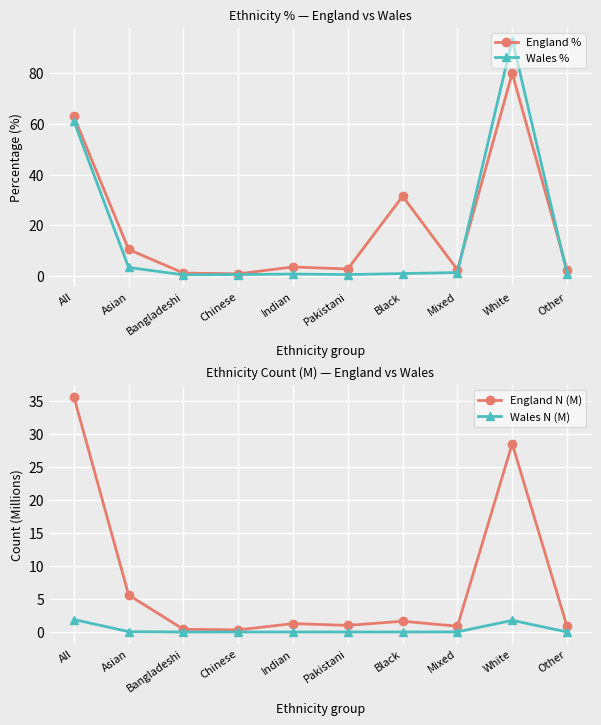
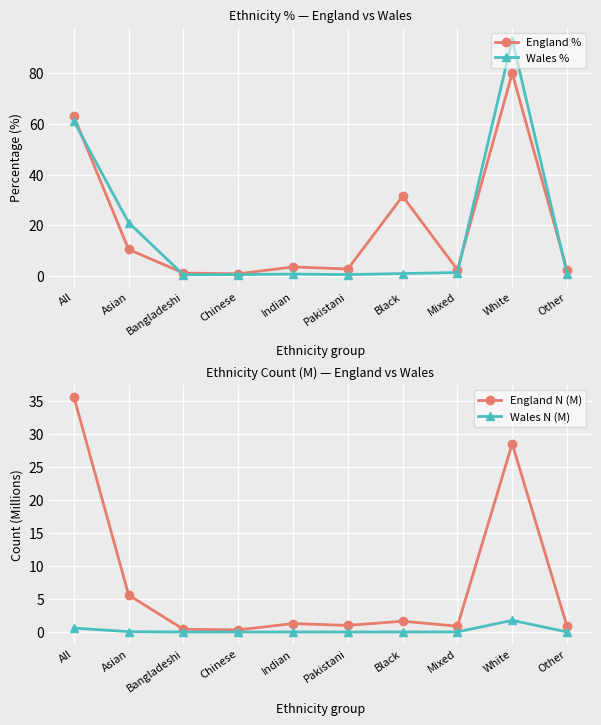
  {
    "Ethnicity % — England vs Wales": {
      "England %": {
        "All": 63,
        "Asian": 11,
        "Indian": 4,
        "Pakistani": 3,
        "Black": 32,
        "Mixed": 3,
        "White": 80,
        "Other": 2
      },
      "Wales %": {
        "All": 61,
-       "Asian": 3,
+       "Asian": 21,
        "Indian": 1,
        "Pakistani": 1,
        "Black": 1,
        "Mixed": 1,
        "Other": 1
      }
    },
    "Ethnicity Count (M) — England vs Wales": {
      "England N (M)": {
        "All": 36,
        "Asian": 6,
        "Bangladeshi": 0,
        "Indian": 1,
        "Pakistani": 1,
        "Black": 2,
        "Mixed": 1,
        "White": 28,
        "Other": 1
      },
      "Wales N (M)": {
-       "All": 2,
+       "All": 1,
        "Asian": 0,
        "Bangladeshi": 0,
        "Indian": 0,
        "Pakistani": 0,
        "Black": 0,
        "Mixed": 0,
        "White": 2,
        "Other": 0
      }
    }
  }
